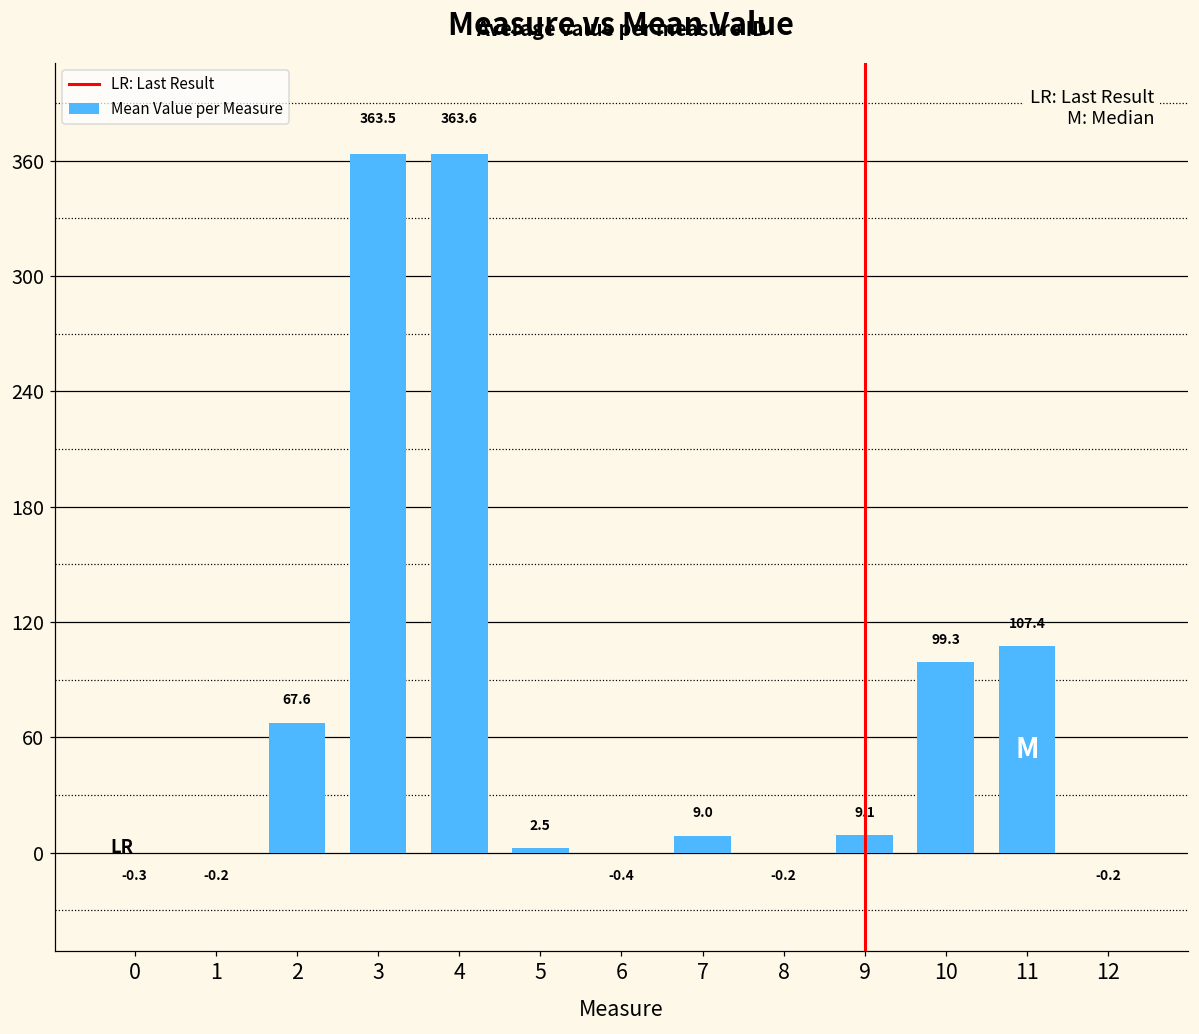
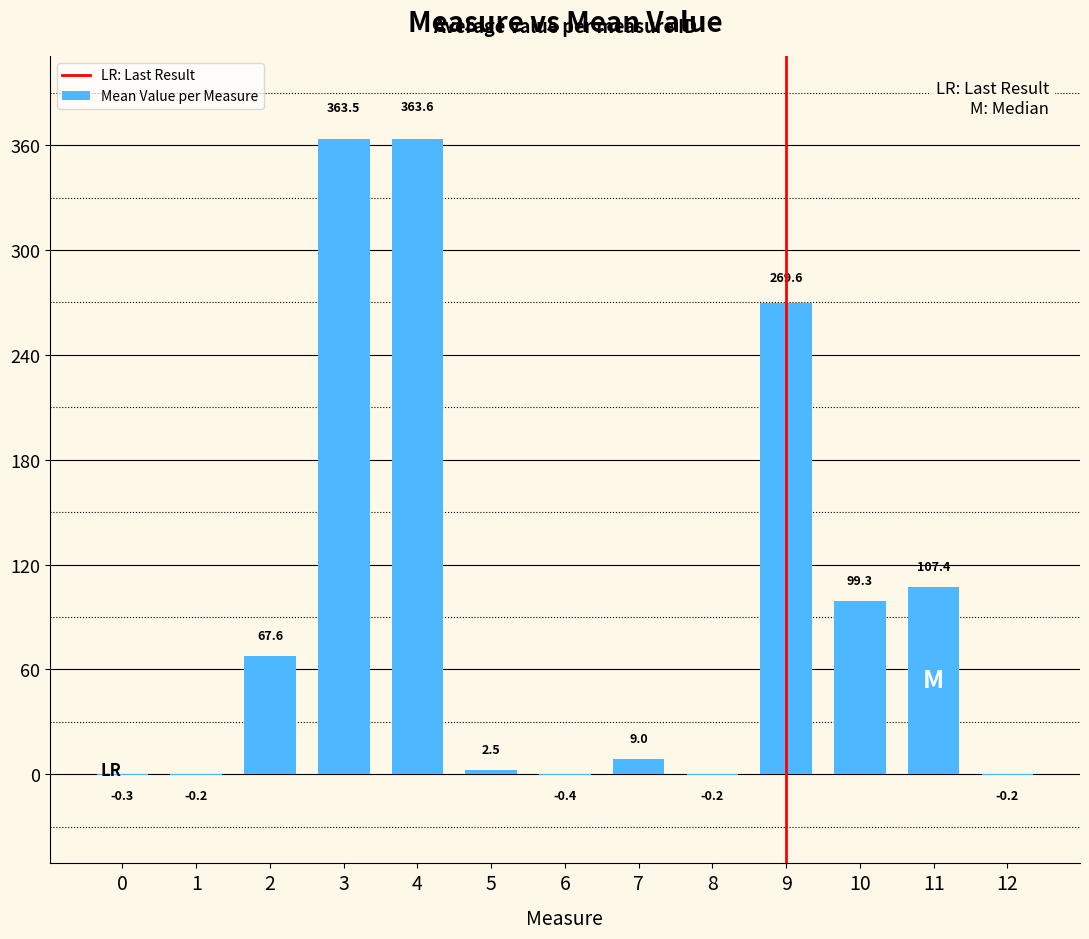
  {
    "0": -0.3,
    "1": -0.2,
    "2": 67.6,
    "5": 2.5,
    "6": -0.4,
    "7": 9.0,
    "8": -0.2,
-   "9": 9.1,
+   "9": 269.6,
    "10": 99.3,
    "11": 107.4,
    "12": -0.2
  }
